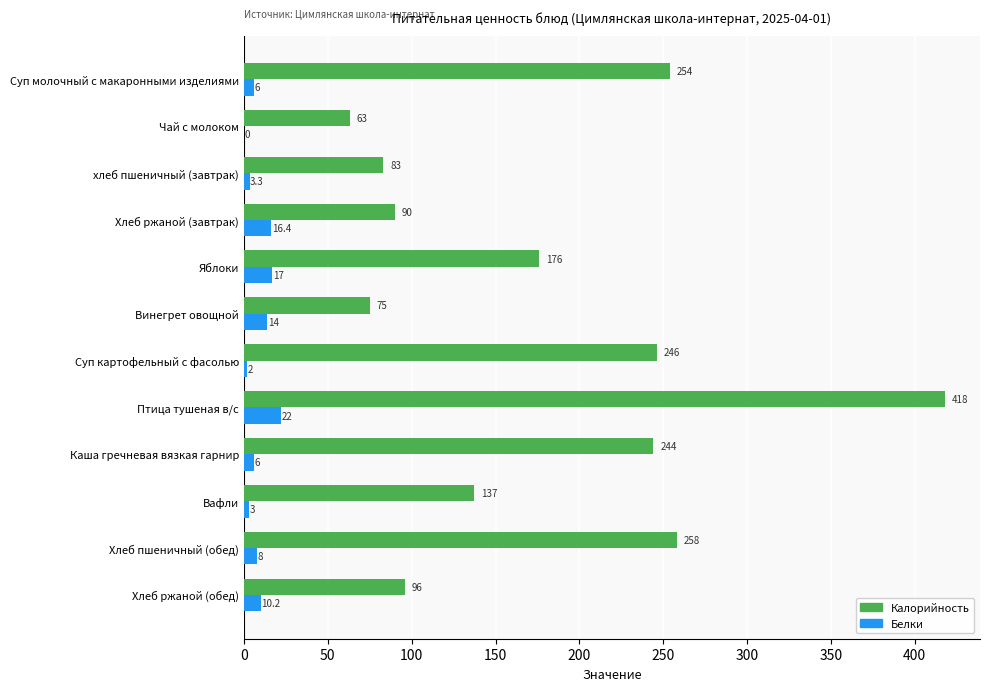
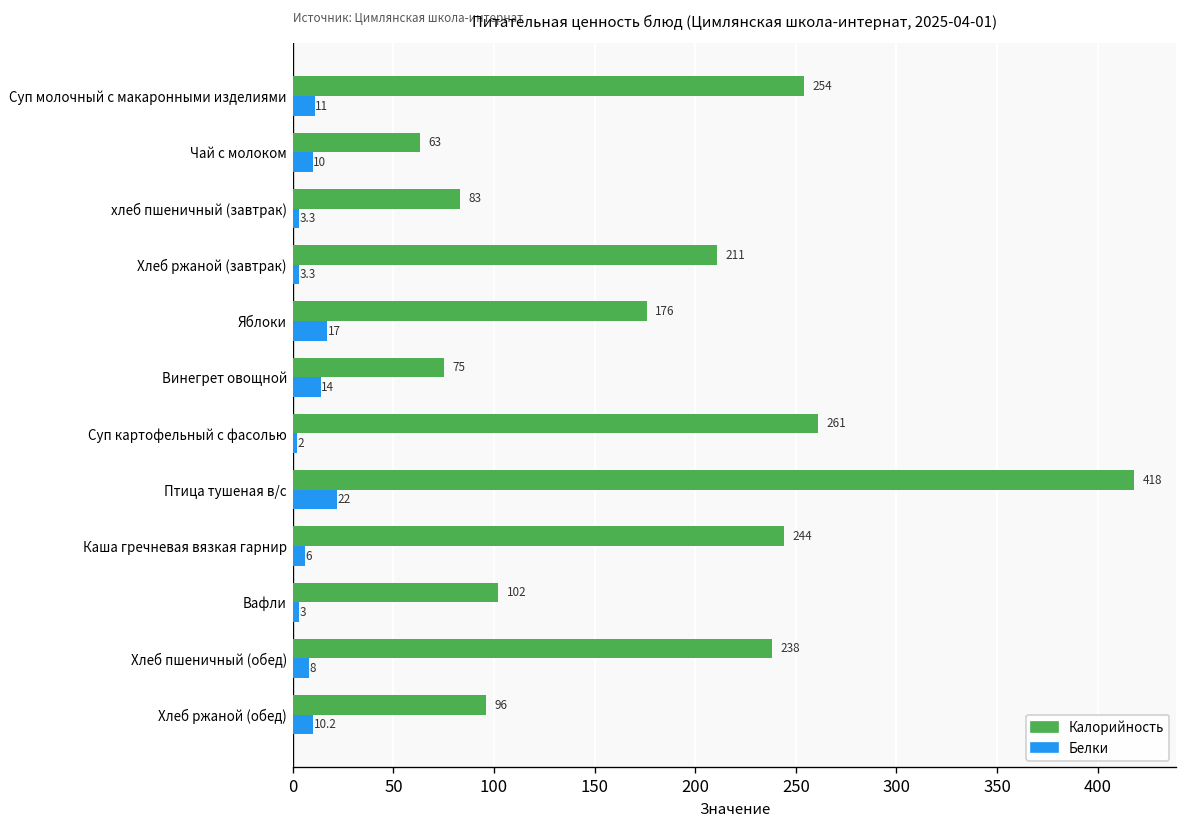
  {
    "Калорийность": {
      "Суп молочный с макаронными изделиями": 254,
      "Чай с молоком": 63,
      "хлеб пшеничный (завтрак)": 83,
-     "Хлеб ржаной (завтрак)": 90,
+     "Хлеб ржаной (завтрак)": 211,
      "Яблоки": 176,
      "Винегрет овощной": 75,
-     "Суп картофельный с фасолью": 246,
+     "Суп картофельный с фасолью": 261,
      "Птица тушеная в/с": 418,
      "Каша гречневая вязкая гарнир": 244,
-     "Вафли": 137,
-     "Хлеб пшеничный (обед)": 258,
+     "Вафли": 102,
+     "Хлеб пшеничный (обед)": 238,
      "Хлеб ржаной (обед)": 96
    },
    "Белки": {
-     "Суп молочный с макаронными изделиями": 6,
-     "Чай с молоком": 0,
+     "Суп молочный с макаронными изделиями": 11,
+     "Чай с молоком": 10,
      "хлеб пшеничный (завтрак)": 3.3,
-     "Хлеб ржаной (завтрак)": 16.4,
+     "Хлеб ржаной (завтрак)": 3.3,
      "Яблоки": 17,
      "Винегрет овощной": 14,
      "Суп картофельный с фасолью": 2,
      "Птица тушеная в/с": 22,
      "Каша гречневая вязкая гарнир": 6,
      "Вафли": 3,
      "Хлеб пшеничный (обед)": 8,
      "Хлеб ржаной (обед)": 10.2
    }
  }
